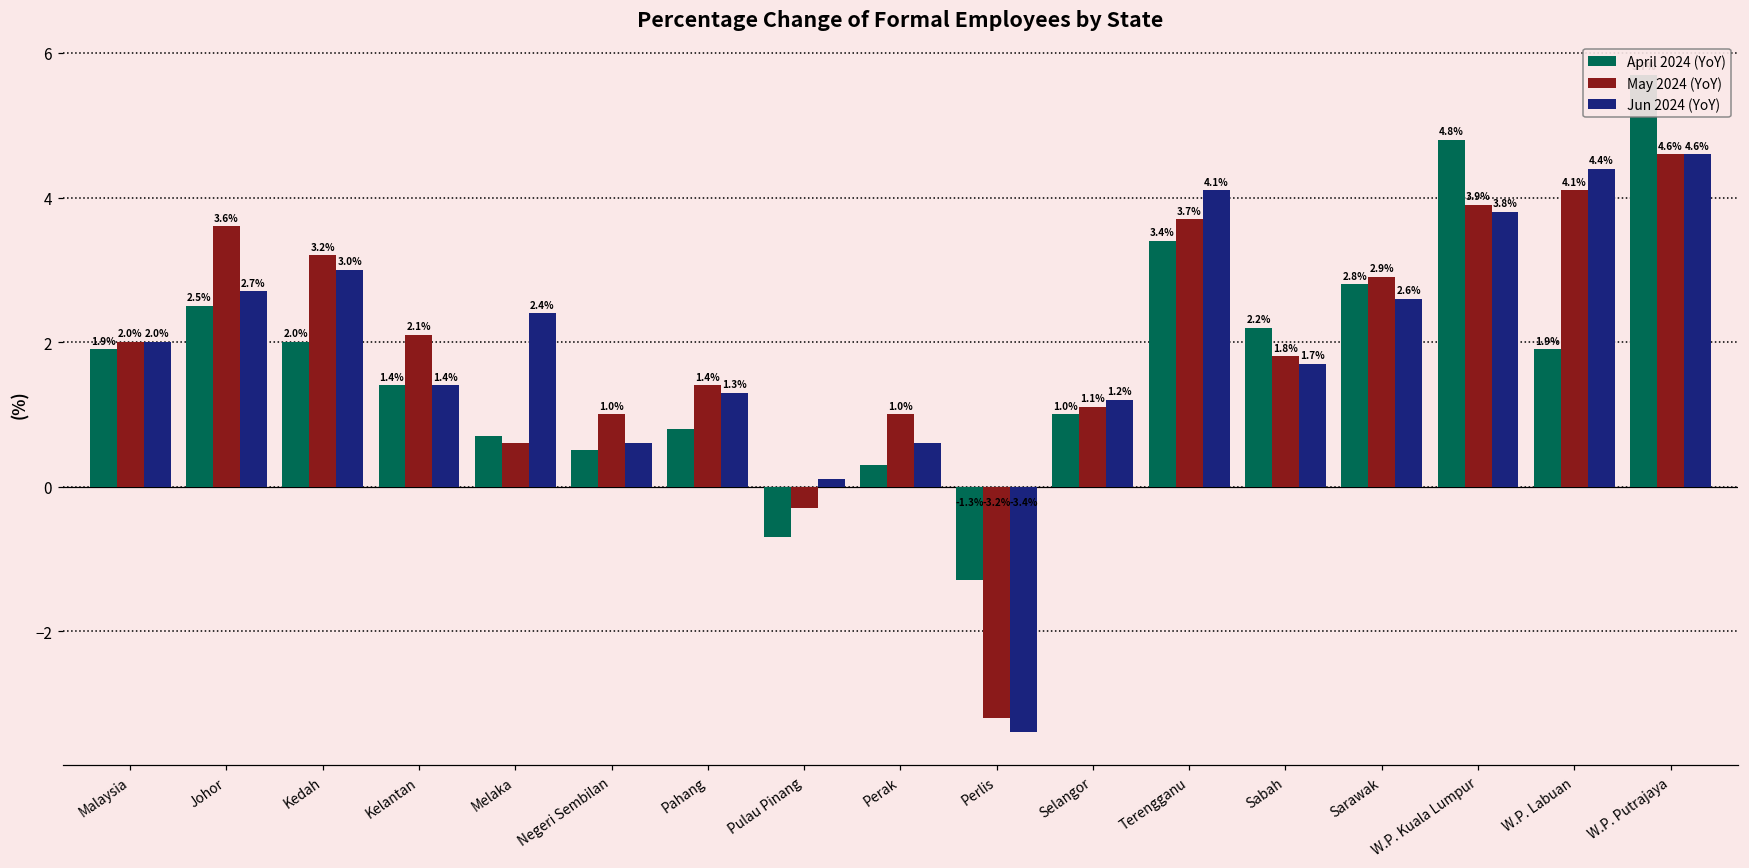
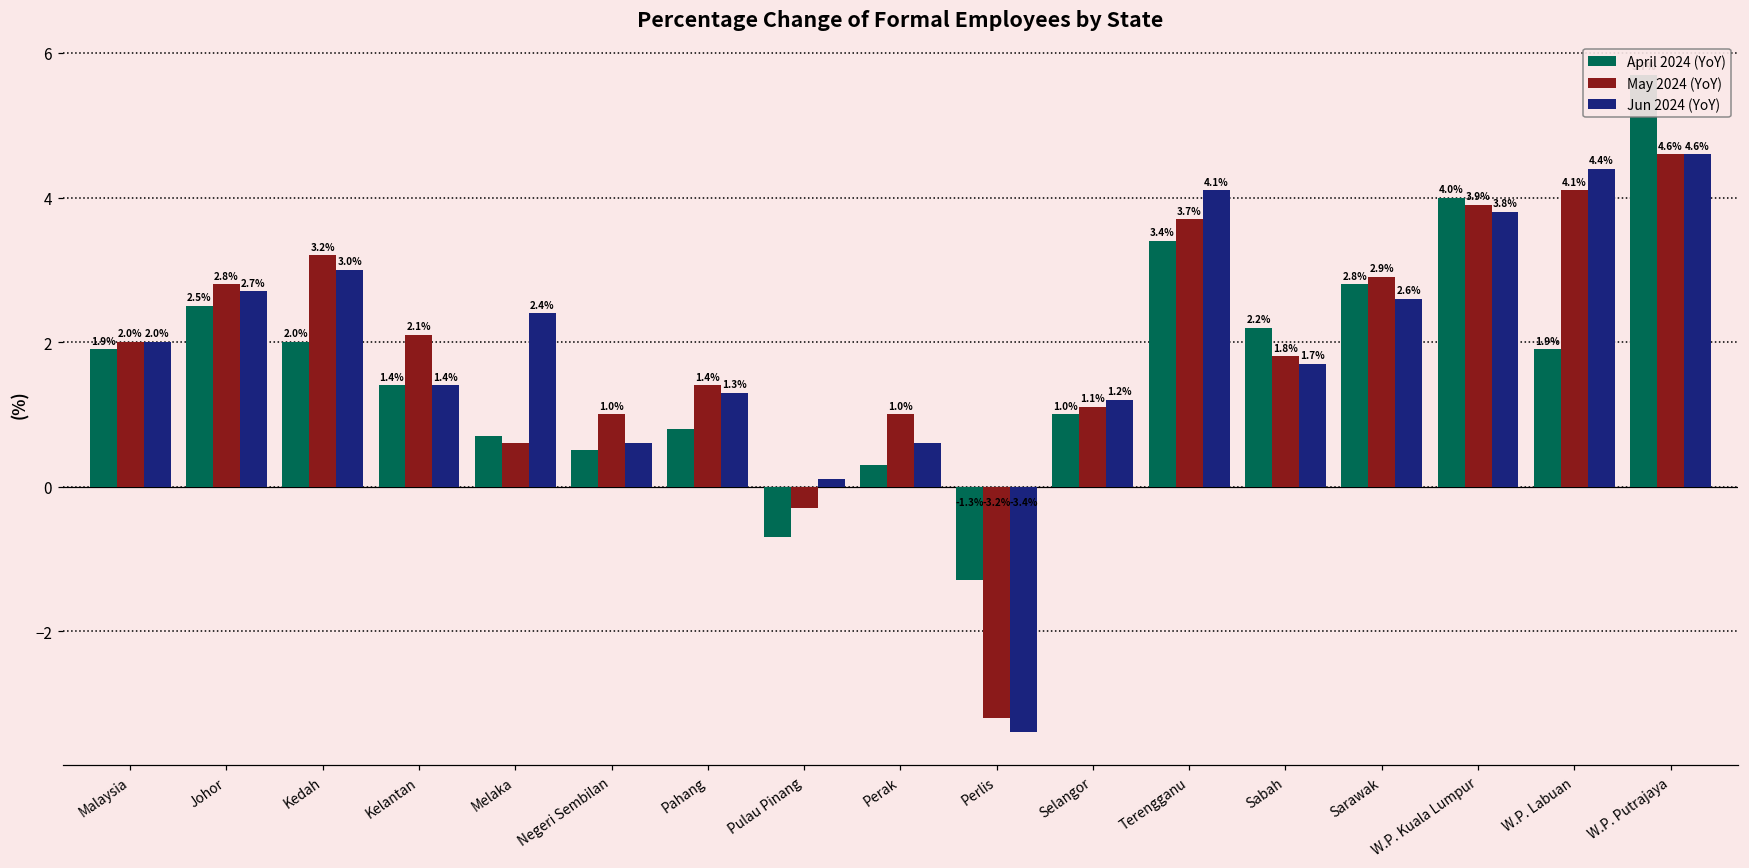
  {
    "April 2024 (YoY)": {
      "Malaysia": "1.9%",
      "Johor": "2.5%",
      "Kedah": "2.0%",
      "Kelantan": "1.4%",
      "Perlis": "-1.3%",
      "Selangor": "1.0%",
      "Terengganu": "3.4%",
      "Sabah": "2.2%",
      "Sarawak": "2.8%",
-     "W.P. Kuala Lumpur": "4.8%",
+     "W.P. Kuala Lumpur": "4.0%",
      "W.P. Labuan": "1.9%"
    },
    "May 2024 (YoY)": {
      "Malaysia": "2.0%",
-     "Johor": "3.6%",
+     "Johor": "2.8%",
      "Kedah": "3.2%",
      "Kelantan": "2.1%",
      "Negeri Sembilan": "1.0%",
      "Pahang": "1.4%",
      "Perak": "1.0%",
      "Perlis": "-3.2%",
      "Selangor": "1.1%",
      "Terengganu": "3.7%",
      "Sabah": "1.8%",
      "Sarawak": "2.9%",
      "W.P. Kuala Lumpur": "3.9%",
      "W.P. Labuan": "4.1%",
      "W.P. Putrajaya": "4.6%"
    },
    "Jun 2024 (YoY)": {
      "Malaysia": "2.0%",
      "Johor": "2.7%",
      "Kedah": "3.0%",
      "Kelantan": "1.4%",
      "Melaka": "2.4%",
      "Pahang": "1.3%",
      "Perlis": "-3.4%",
      "Selangor": "1.2%",
      "Terengganu": "4.1%",
      "Sabah": "1.7%",
      "Sarawak": "2.6%",
      "W.P. Kuala Lumpur": "3.8%",
      "W.P. Labuan": "4.4%",
      "W.P. Putrajaya": "4.6%"
    }
  }
